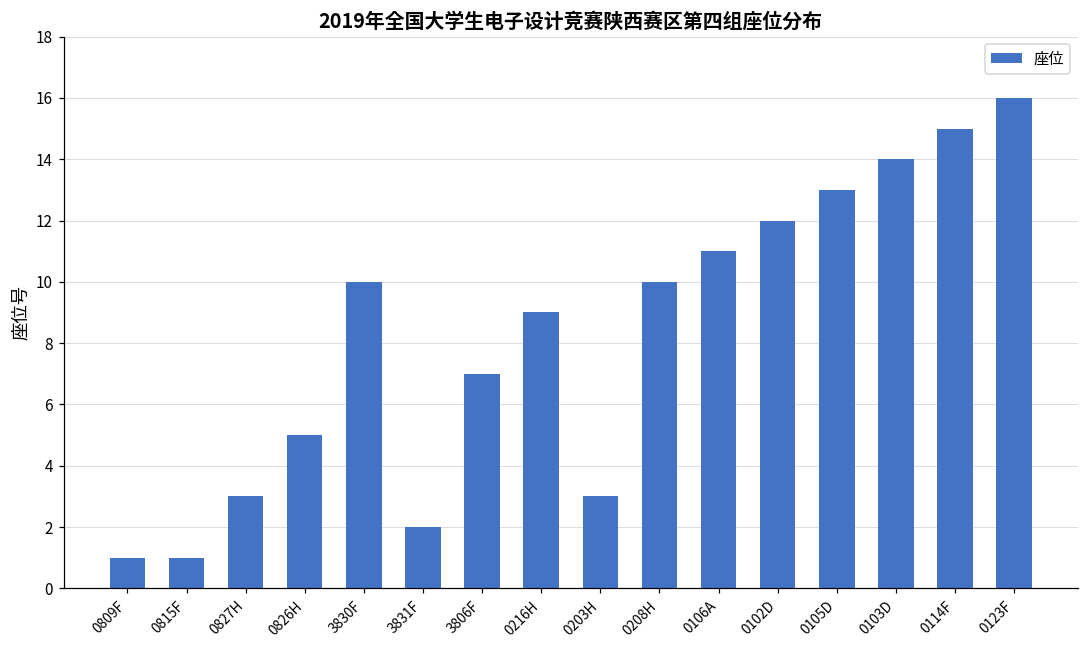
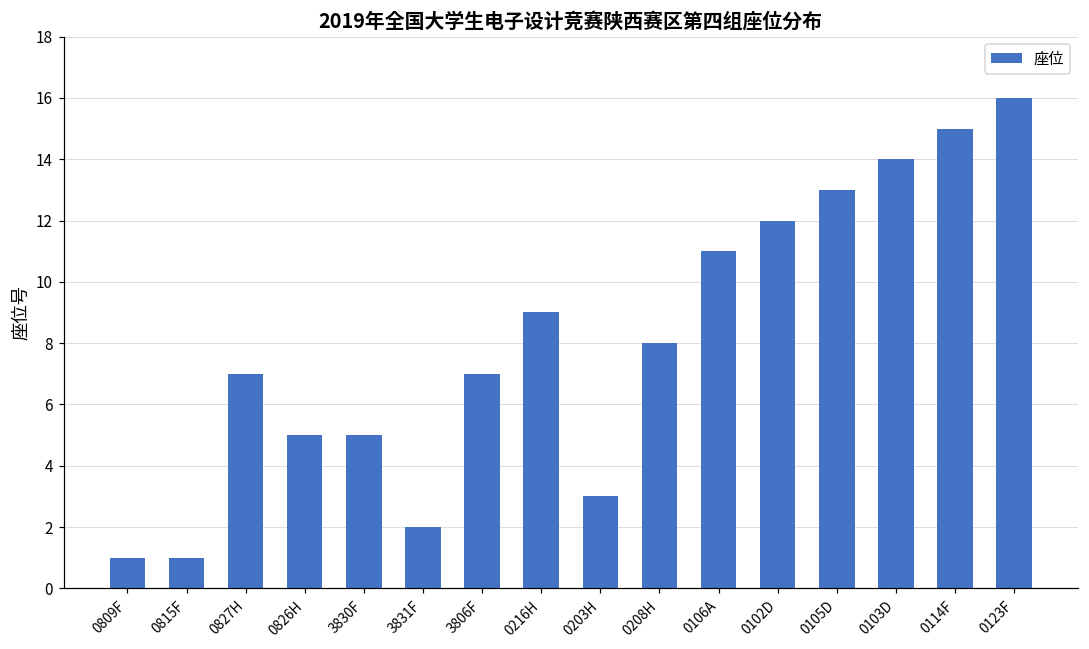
  {
    "0809F": 1,
    "0815F": 1,
-   "0827H": 3,
+   "0827H": 7,
    "0826H": 5,
-   "3830F": 10,
+   "3830F": 5,
    "3831F": 2,
    "3806F": 7,
    "0216H": 9,
    "0203H": 3,
-   "0208H": 10,
+   "0208H": 8,
    "0106A": 11,
    "0102D": 12,
    "0105D": 13,
    "0103D": 14,
    "0114F": 15,
    "0123F": 16
  }
